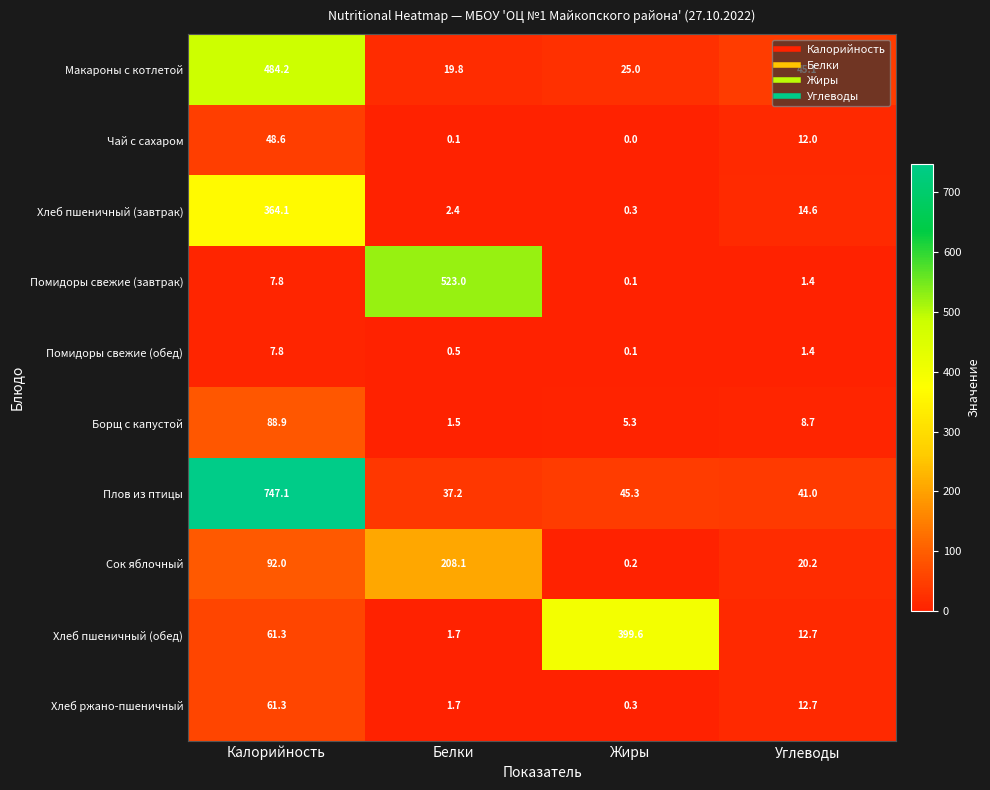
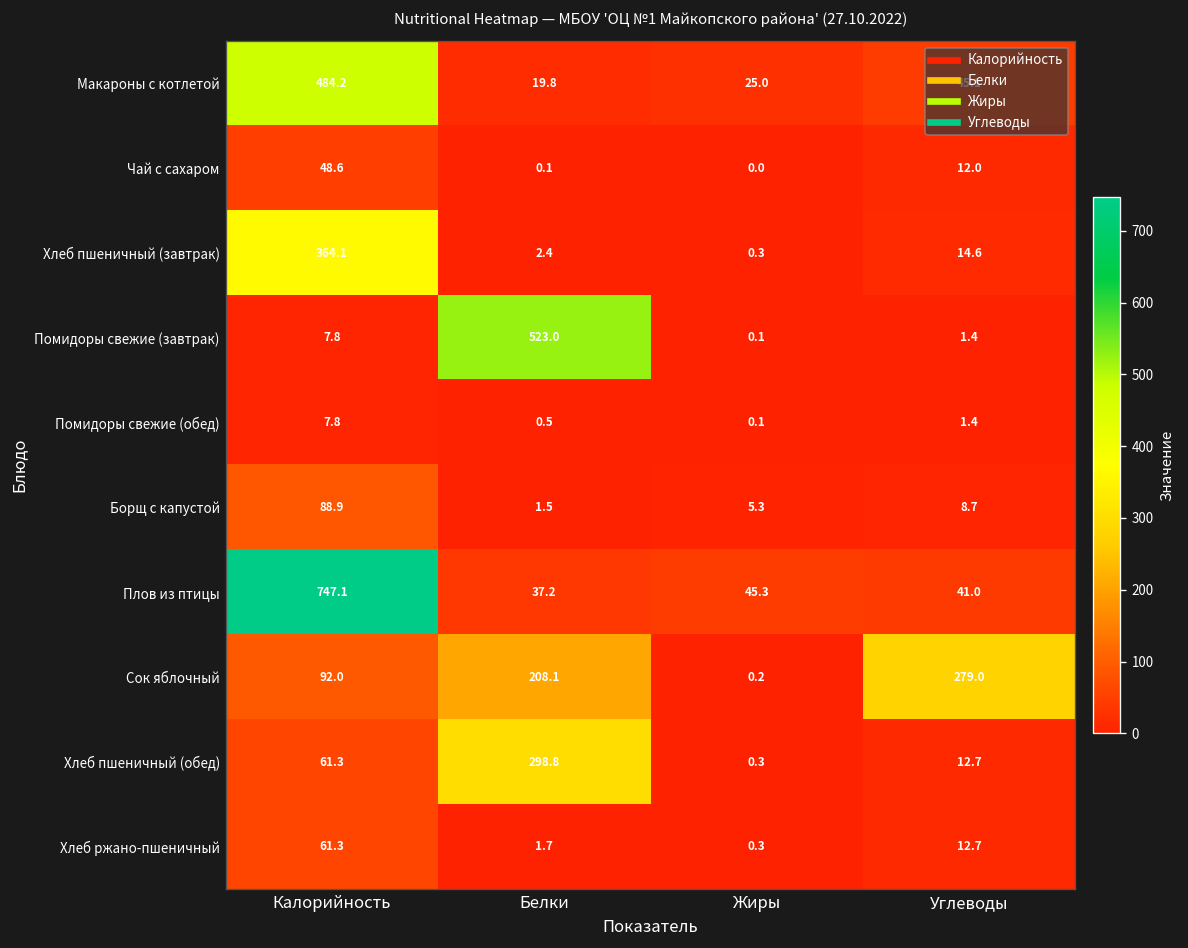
  {
    "Макароны с котлетой": {
      "Калорийность": 484.2,
      "Белки": 19.8,
      "Жиры": 25.0
    },
    "Чай с сахаром": {
      "Калорийность": 48.6,
      "Белки": 0.1,
      "Жиры": 0.0,
      "Углеводы": 12.0
    },
    "Хлеб пшеничный (завтрак)": {
      "Калорийность": 364.1,
      "Белки": 2.4,
      "Жиры": 0.3,
      "Углеводы": 14.6
    },
    "Помидоры свежие (завтрак)": {
      "Калорийность": 7.8,
      "Белки": 523.0,
      "Жиры": 0.1,
      "Углеводы": 1.4
    },
    "Помидоры свежие (обед)": {
      "Калорийность": 7.8,
      "Белки": 0.5,
      "Жиры": 0.1,
      "Углеводы": 1.4
    },
    "Борщ с капустой": {
      "Калорийность": 88.9,
      "Белки": 1.5,
      "Жиры": 5.3,
      "Углеводы": 8.7
    },
    "Плов из птицы": {
      "Калорийность": 747.1,
      "Белки": 37.2,
      "Жиры": 45.3,
      "Углеводы": 41.0
    },
    "Сок яблочный": {
      "Калорийность": 92.0,
      "Белки": 208.1,
      "Жиры": 0.2,
-     "Углеводы": 20.2
+     "Углеводы": 279.0
    },
    "Хлеб пшеничный (обед)": {
      "Калорийность": 61.3,
-     "Белки": 1.7,
-     "Жиры": 399.6,
+     "Белки": 298.8,
+     "Жиры": 0.3,
      "Углеводы": 12.7
    },
    "Хлеб ржано-пшеничный": {
      "Калорийность": 61.3,
      "Белки": 1.7,
      "Жиры": 0.3,
      "Углеводы": 12.7
    }
  }
